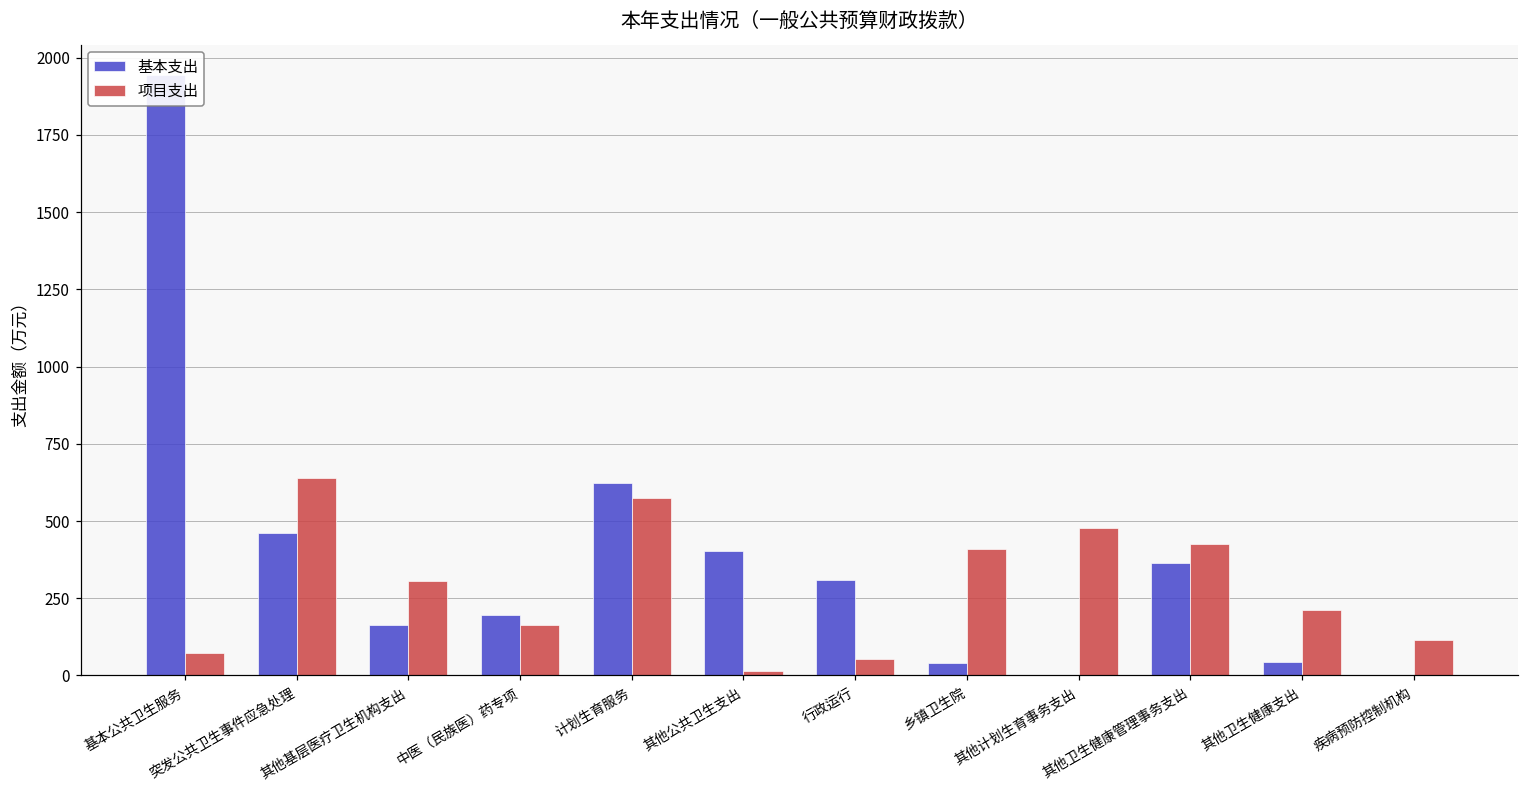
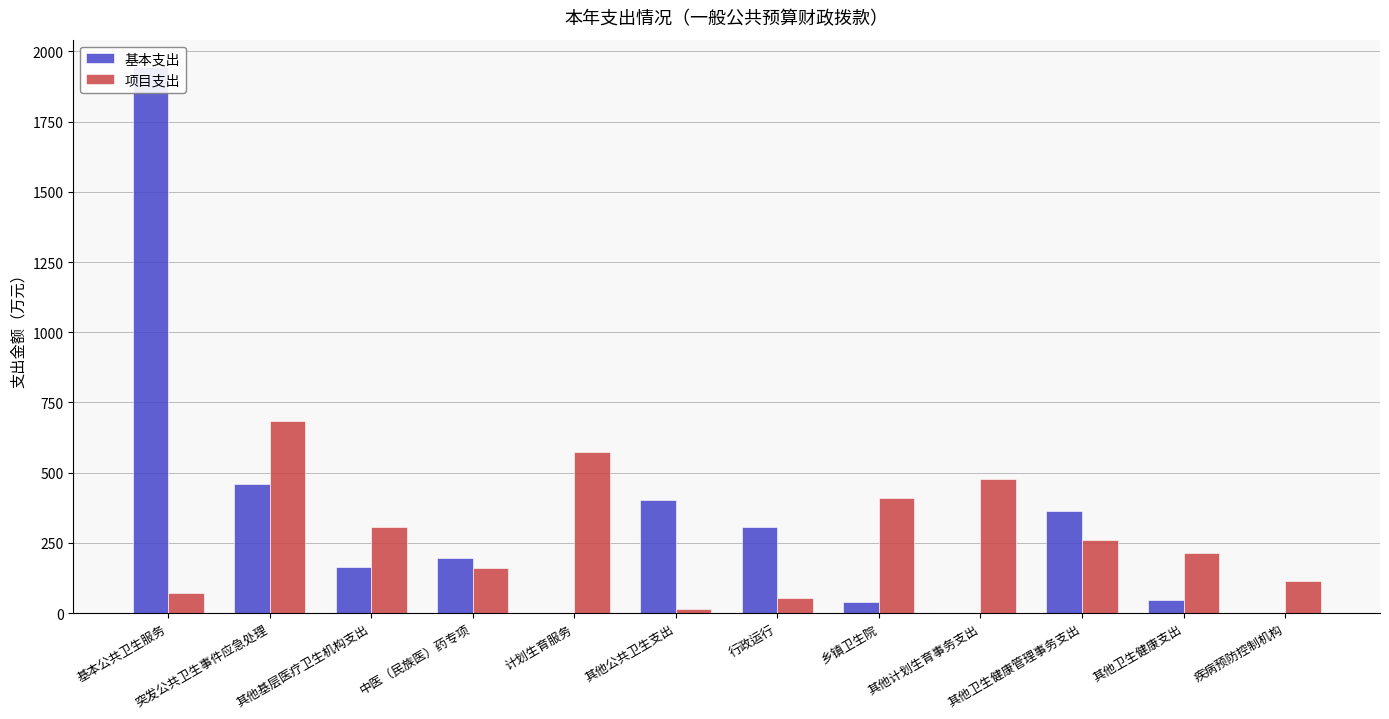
  {
    "基本支出": {
      "突发公共卫生事件应急处理": 460,
      "其他基层医疗卫生机构支出": 160,
      "中医（民族医）药专项": 200,
-     "计划生育服务": 620,
+     "计划生育服务": 0,
      "其他公共卫生支出": 400,
      "行政运行": 310,
      "乡镇卫生院": 40,
      "其他计划生育事务支出": 0,
      "其他卫生健康管理事务支出": 360,
      "其他卫生健康支出": 40,
      "疾病预防控制机构": 0
    },
    "项目支出": {
      "基本公共卫生服务": 70,
-     "突发公共卫生事件应急处理": 640,
+     "突发公共卫生事件应急处理": 680,
      "其他基层医疗卫生机构支出": 310,
      "中医（民族医）药专项": 160,
      "计划生育服务": 570,
      "其他公共卫生支出": 10,
      "行政运行": 50,
      "乡镇卫生院": 410,
      "其他计划生育事务支出": 480,
-     "其他卫生健康管理事务支出": 430,
+     "其他卫生健康管理事务支出": 260,
      "其他卫生健康支出": 210,
      "疾病预防控制机构": 110
    }
  }
